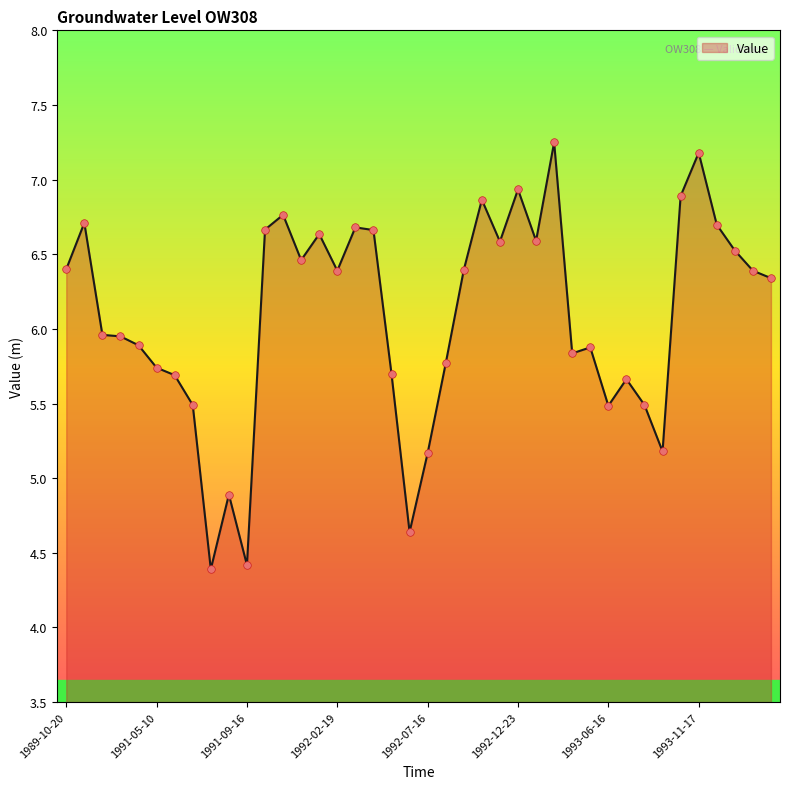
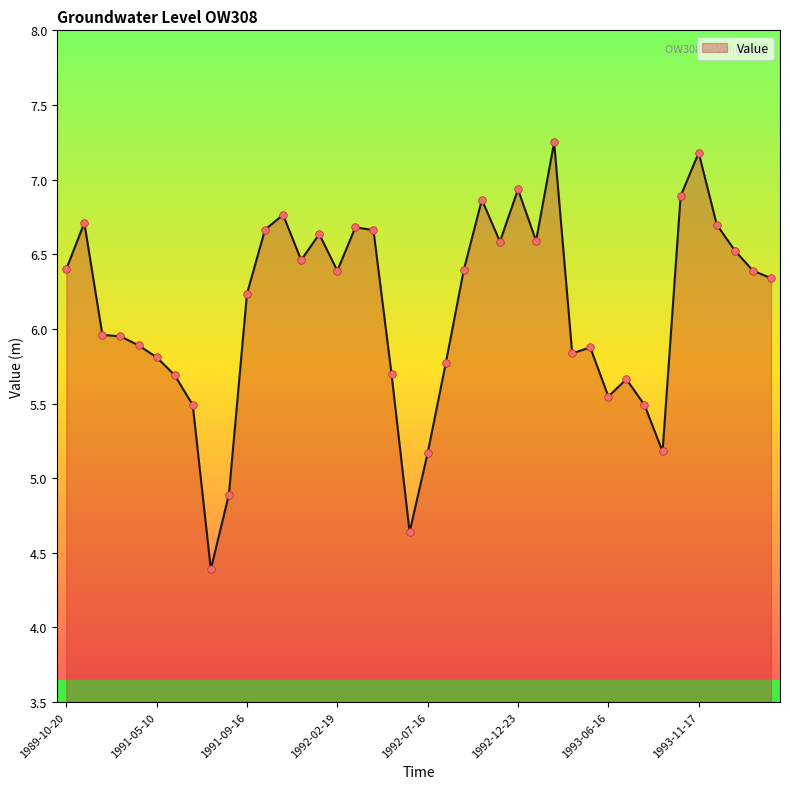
  {
    "1989-10-20": 6.40,
-   "1991-05-10": 5.74,
-   "1991-09-16": 4.42,
+   "1991-05-10": 5.81,
+   "1991-09-16": 6.24,
    "1992-02-19": 6.39,
    "1992-07-16": 5.17,
    "1992-12-23": 6.93,
-   "1993-06-16": 5.49,
+   "1993-06-16": 5.55,
    "1993-11-17": 7.18
  }
